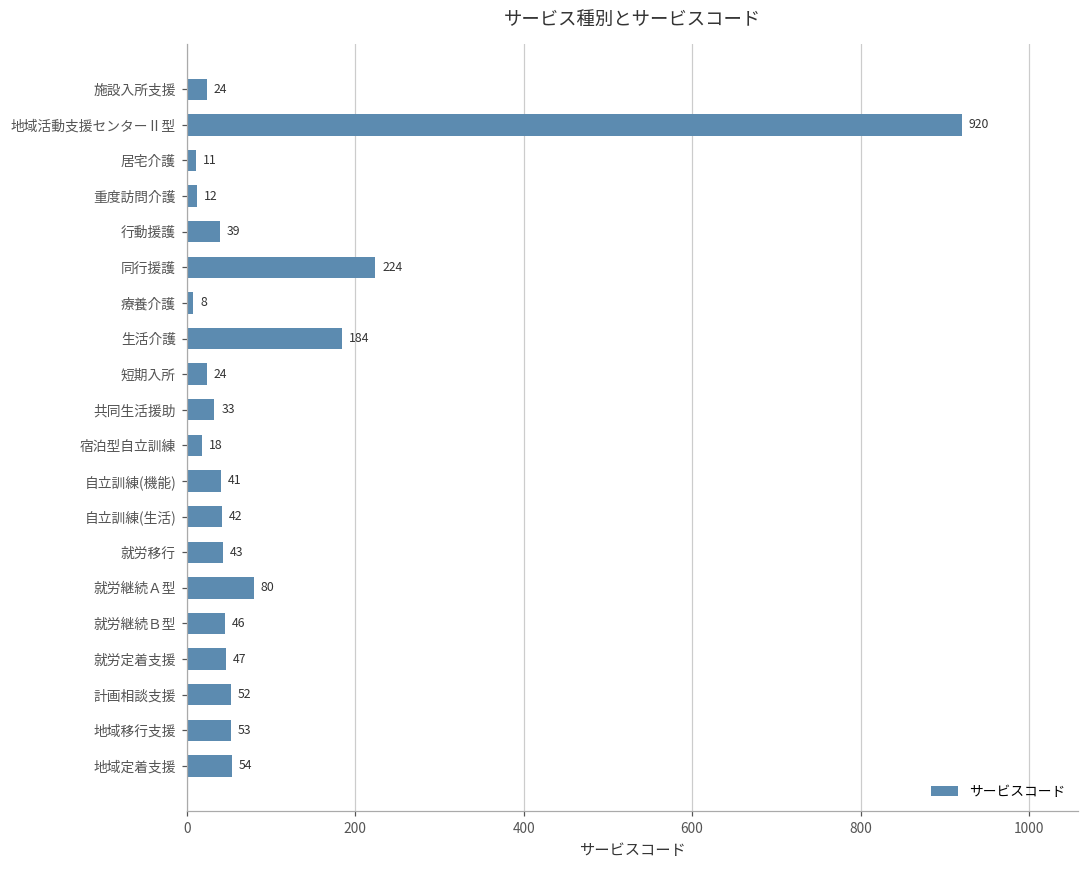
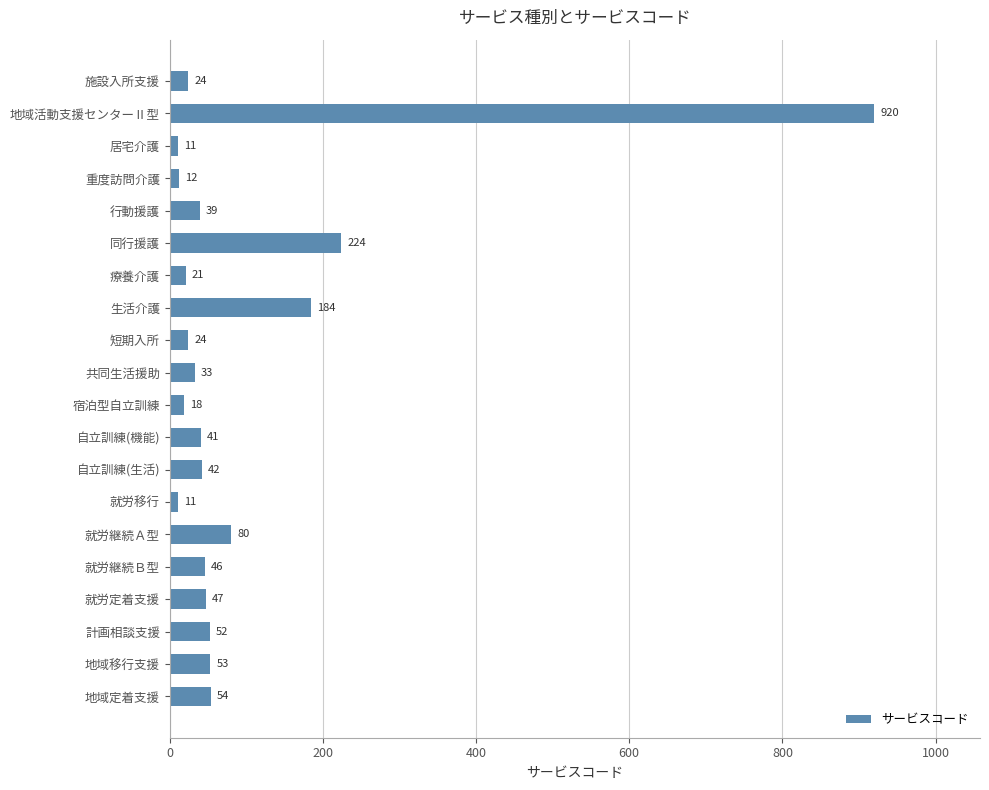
  {
    "施設入所支援": 24,
    "地域活動支援センターⅡ型": 920,
    "居宅介護": 11,
    "重度訪問介護": 12,
    "行動援護": 39,
    "同行援護": 224,
-   "療養介護": 8,
+   "療養介護": 21,
    "生活介護": 184,
    "短期入所": 24,
    "共同生活援助": 33,
    "宿泊型自立訓練": 18,
    "自立訓練(機能)": 41,
    "自立訓練(生活)": 42,
-   "就労移行": 43,
+   "就労移行": 11,
    "就労継続Ａ型": 80,
    "就労継続Ｂ型": 46,
    "就労定着支援": 47,
    "計画相談支援": 52,
    "地域移行支援": 53,
    "地域定着支援": 54
  }
